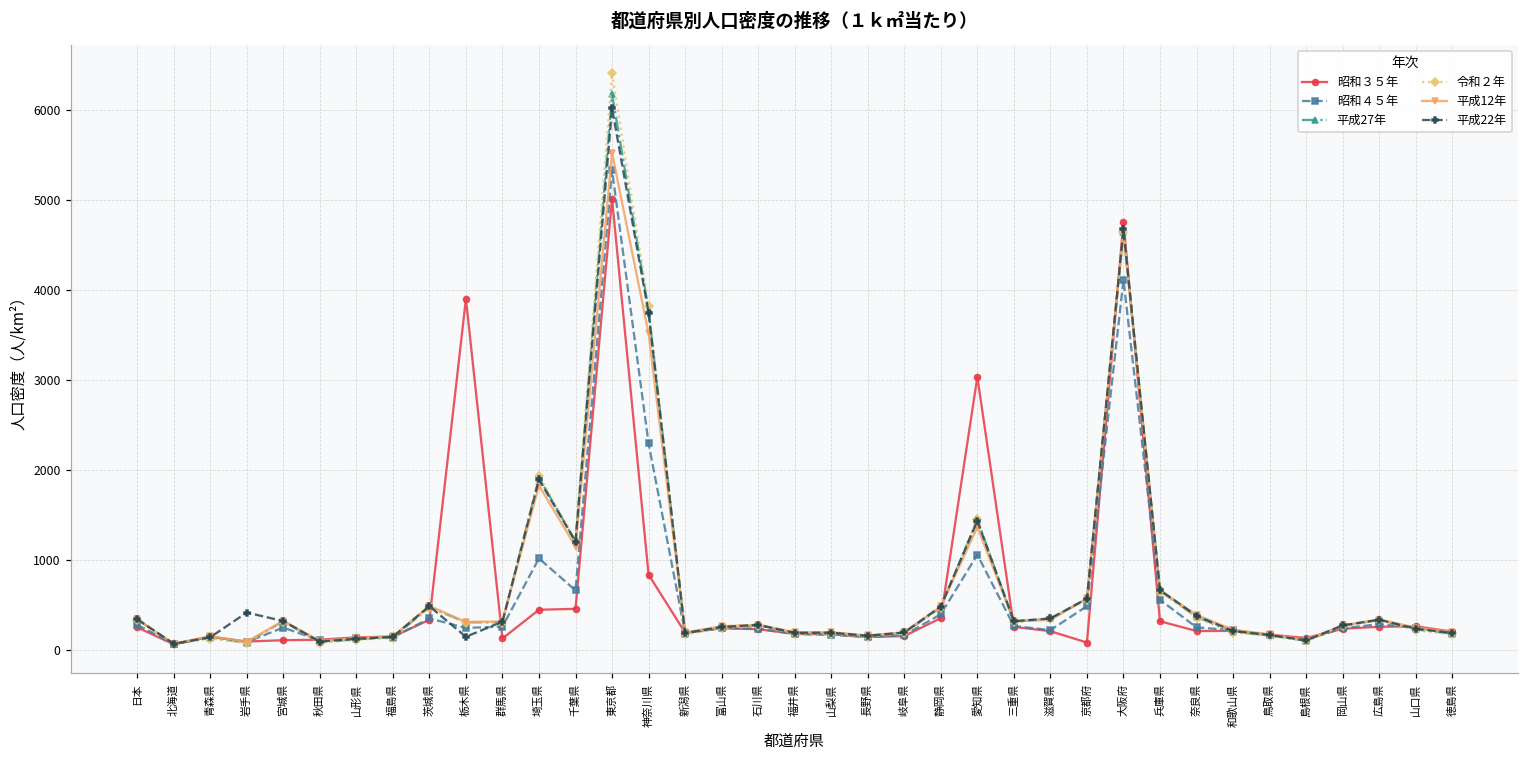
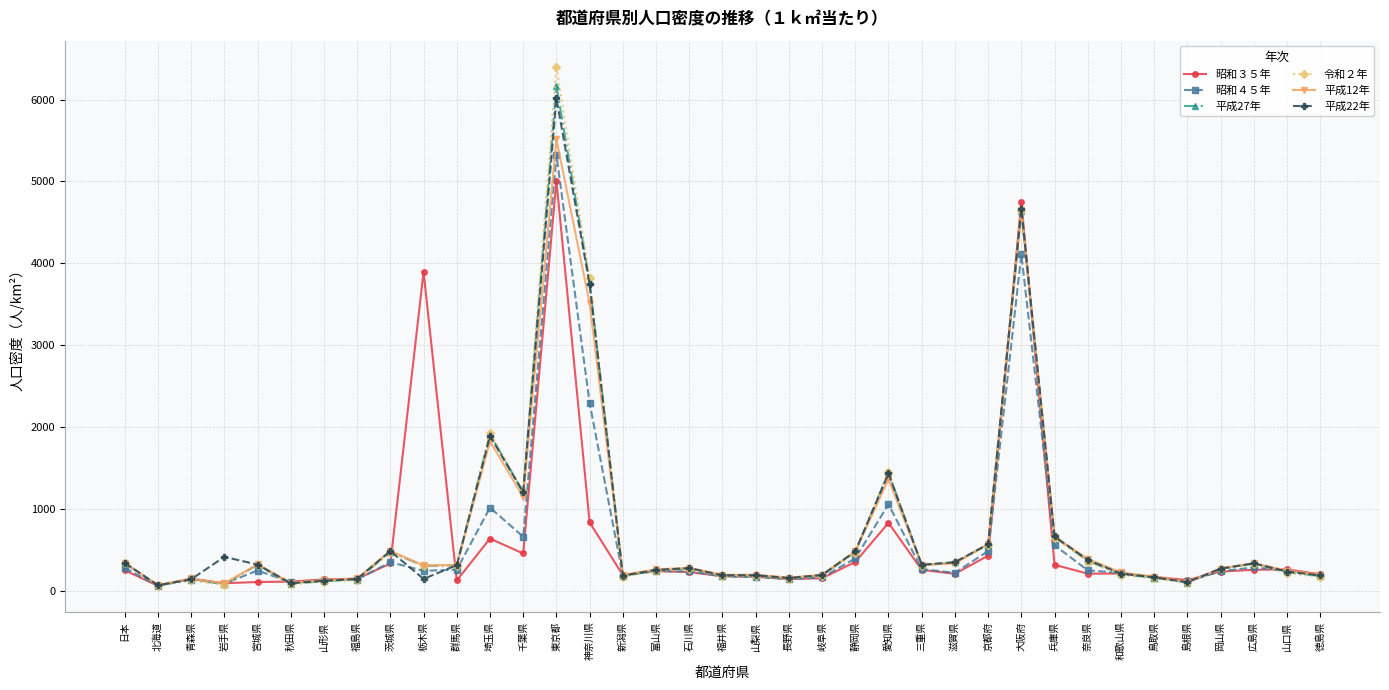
  {
    "昭和３５年": {
      "宮城県": 100,
      "栃木県": 3900,
      "群馬県": 100,
-     "埼玉県": 400,
+     "埼玉県": 600,
      "千葉県": 500,
      "東京都": 5000,
      "神奈川県": 800,
      "静岡県": 400,
-     "愛知県": 3000,
-     "京都府": 100,
+     "愛知県": 800,
+     "京都府": 400,
      "大阪府": 4800,
      "兵庫県": 300,
      "奈良県": 200
    },
    "平成22年": {
      "岩手県": 400,
      "栃木県": 100,
      "東京都": 6000,
      "神奈川県": 3700
    }
  }
